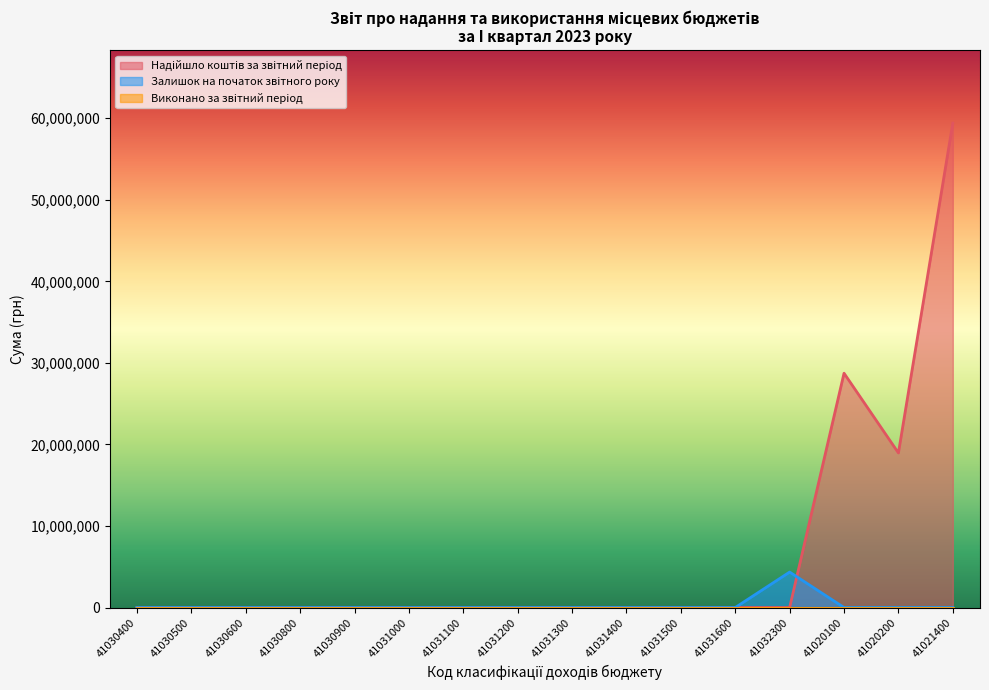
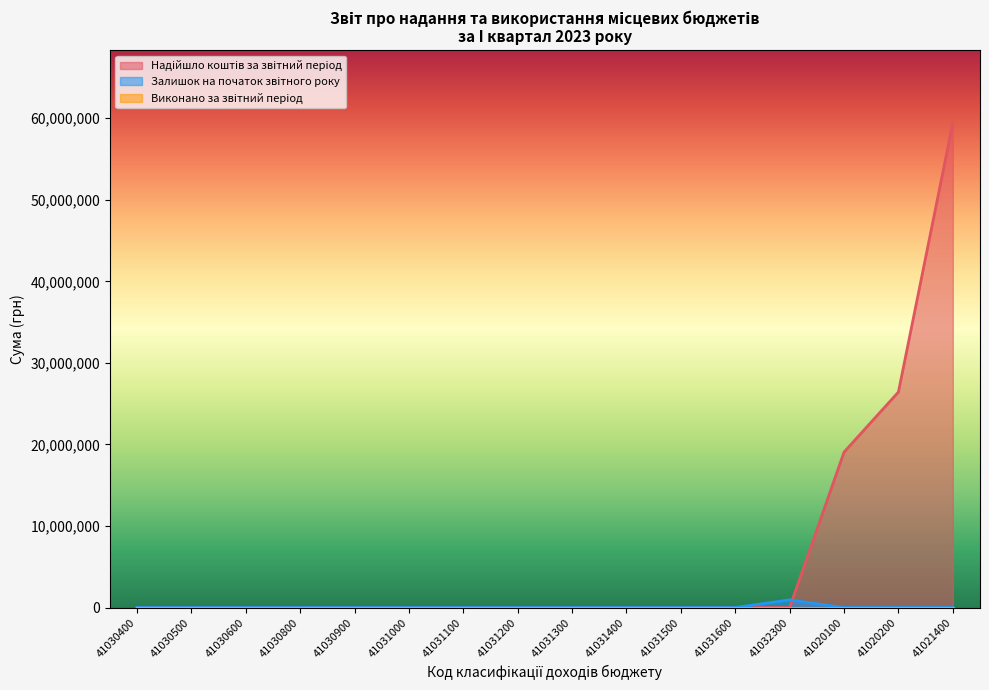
  {
    "Надійшло коштів за звітний період": {
-     "41020100": "29,000,000",
-     "41020200": "19,000,000",
+     "41020100": "19,000,000",
+     "41020200": "26,000,000",
      "41021400": "59,000,000"
    },
    "Залишок на початок звітного року": {
-     "41032300": "4,000,000"
+     "41032300": "1,000,000"
    }
  }
